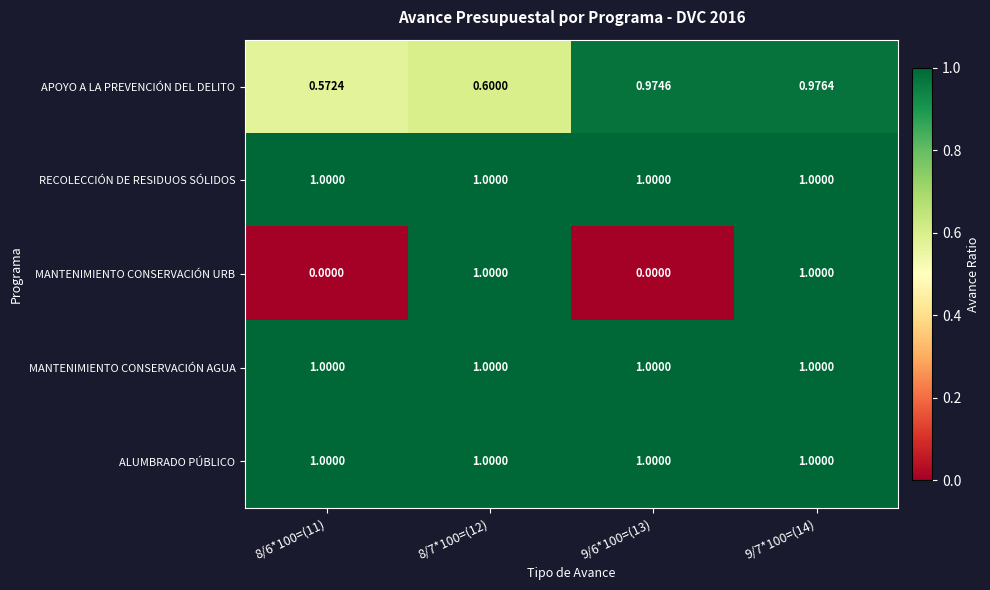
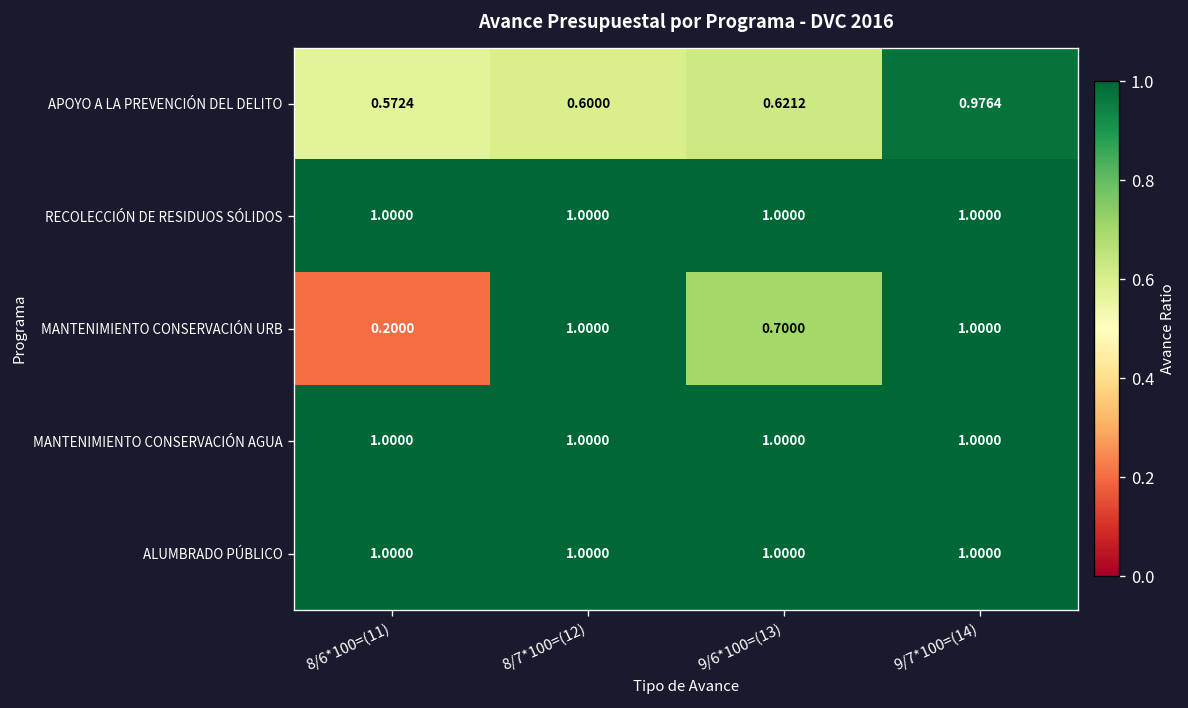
  {
    "APOYO A LA PREVENCIÓN DEL DELITO": {
      "8/6*100=(11)": 0.5724,
      "8/7*100=(12)": 0.6000,
-     "9/6*100=(13)": 0.9746,
+     "9/6*100=(13)": 0.6212,
      "9/7*100=(14)": 0.9764
    },
    "RECOLECCIÓN DE RESIDUOS SÓLIDOS": {
      "8/6*100=(11)": 1.0000,
      "8/7*100=(12)": 1.0000,
      "9/6*100=(13)": 1.0000,
      "9/7*100=(14)": 1.0000
    },
    "MANTENIMIENTO CONSERVACIÓN URB": {
-     "8/6*100=(11)": 0.0000,
+     "8/6*100=(11)": 0.2000,
      "8/7*100=(12)": 1.0000,
-     "9/6*100=(13)": 0.0000,
+     "9/6*100=(13)": 0.7000,
      "9/7*100=(14)": 1.0000
    },
    "MANTENIMIENTO CONSERVACIÓN AGUA": {
      "8/6*100=(11)": 1.0000,
      "8/7*100=(12)": 1.0000,
      "9/6*100=(13)": 1.0000,
      "9/7*100=(14)": 1.0000
    },
    "ALUMBRADO PÚBLICO": {
      "8/6*100=(11)": 1.0000,
      "8/7*100=(12)": 1.0000,
      "9/6*100=(13)": 1.0000,
      "9/7*100=(14)": 1.0000
    }
  }
